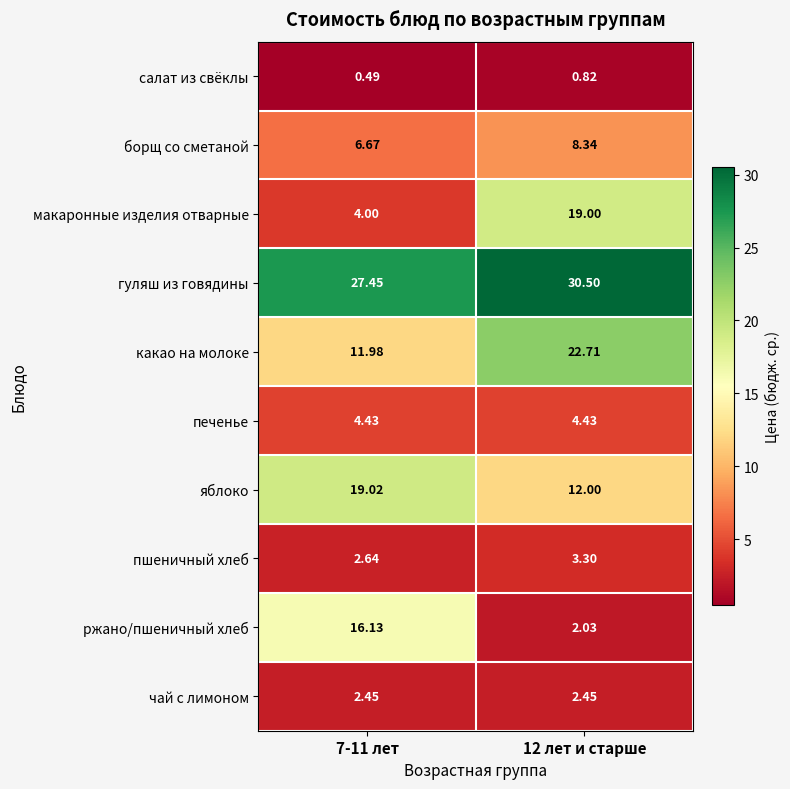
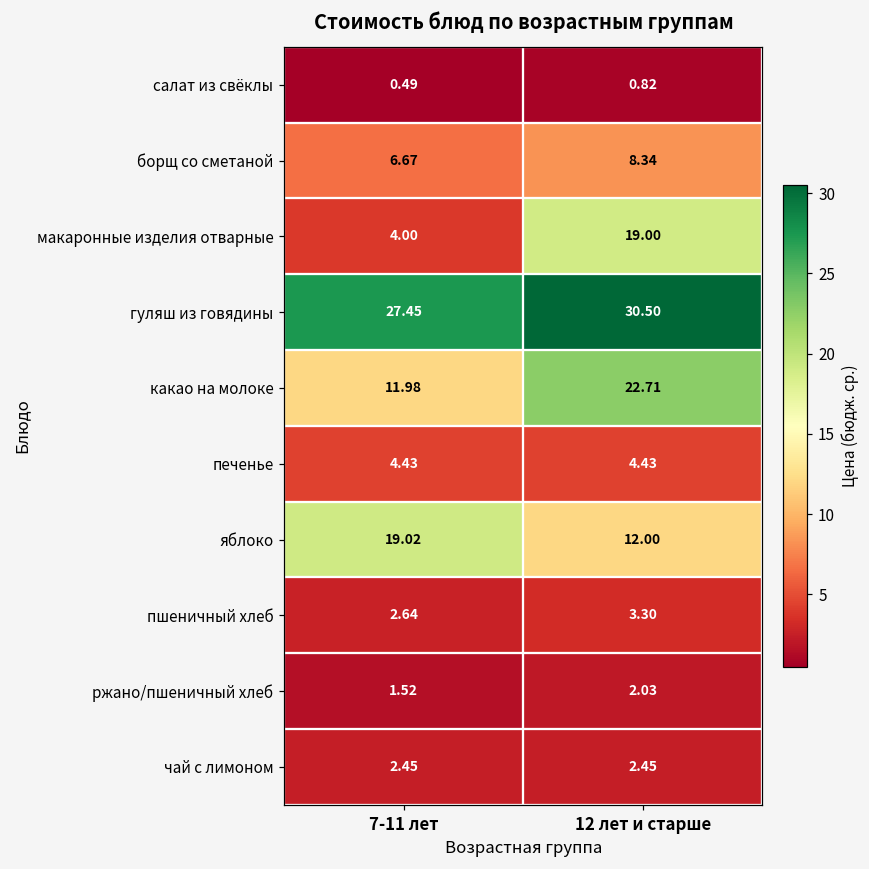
  {
    "салат из свёклы": {
      "7-11 лет": 0.49,
      "12 лет и старше": 0.82
    },
    "борщ со сметаной": {
      "7-11 лет": 6.67,
      "12 лет и старше": 8.34
    },
    "макаронные изделия отварные": {
      "7-11 лет": 4.00,
      "12 лет и старше": 19.00
    },
    "гуляш из говядины": {
      "7-11 лет": 27.45,
      "12 лет и старше": 30.50
    },
    "какао на молоке": {
      "7-11 лет": 11.98,
      "12 лет и старше": 22.71
    },
    "печенье": {
      "7-11 лет": 4.43,
      "12 лет и старше": 4.43
    },
    "яблоко": {
      "7-11 лет": 19.02,
      "12 лет и старше": 12.00
    },
    "пшеничный хлеб": {
      "7-11 лет": 2.64,
      "12 лет и старше": 3.30
    },
    "ржано/пшеничный хлеб": {
-     "7-11 лет": 16.13,
+     "7-11 лет": 1.52,
      "12 лет и старше": 2.03
    },
    "чай с лимоном": {
      "7-11 лет": 2.45,
      "12 лет и старше": 2.45
    }
  }
